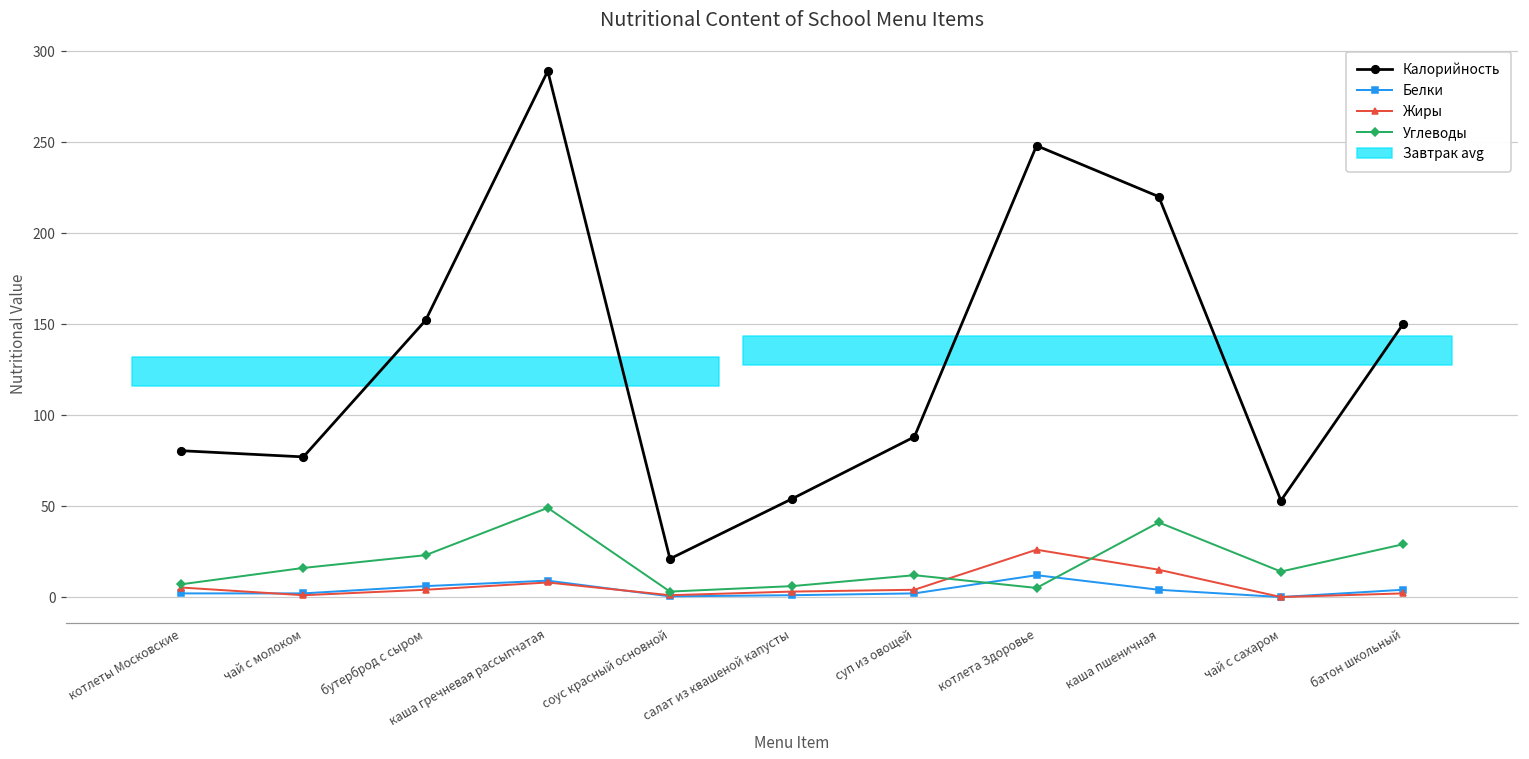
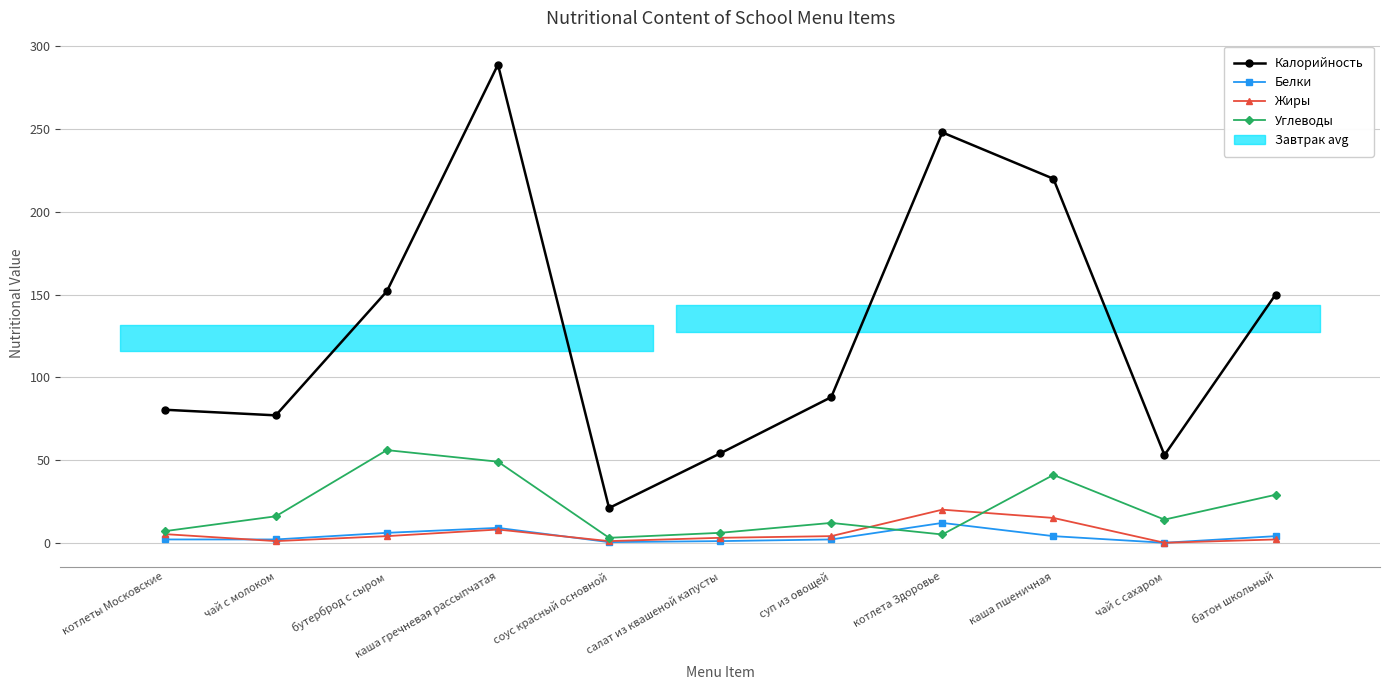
  {
    "Калорийность": {
      "котлеты Московские": 80,
      "чай с молоком": 77,
      "бутерброд с сыром": 152,
      "каша гречневая рассыпчатая": 289,
      "соус красный основной": 21,
      "салат из квашеной капусты": 54,
      "суп из овощей": 88,
      "котлета Здоровье": 248,
      "каша пшеничная": 220,
      "чай с сахаром": 53,
      "батон школьный": 150
    },
    "Белки": {
      "котлеты Московские": 2,
      "бутерброд с сыром": 6,
      "салат из квашеной капусты": 1,
      "суп из овощей": 2,
      "котлета Здоровье": 12,
      "каша пшеничная": 4,
      "батон школьный": 4
    },
    "Жиры": {
      "котлеты Московские": 5,
      "бутерброд с сыром": 4,
      "салат из квашеной капусты": 3,
      "суп из овощей": 4,
-     "котлета Здоровье": 26,
+     "котлета Здоровье": 20,
      "каша пшеничная": 15,
      "батон школьный": 2
    },
    "Углеводы": {
      "котлеты Московские": 7,
      "чай с молоком": 16,
-     "бутерброд с сыром": 23,
+     "бутерброд с сыром": 56,
      "каша гречневая рассыпчатая": 49,
      "соус красный основной": 3,
      "салат из квашеной капусты": 6,
      "суп из овощей": 12,
      "котлета Здоровье": 5,
      "каша пшеничная": 41,
      "чай с сахаром": 14,
      "батон школьный": 29
    }
  }
